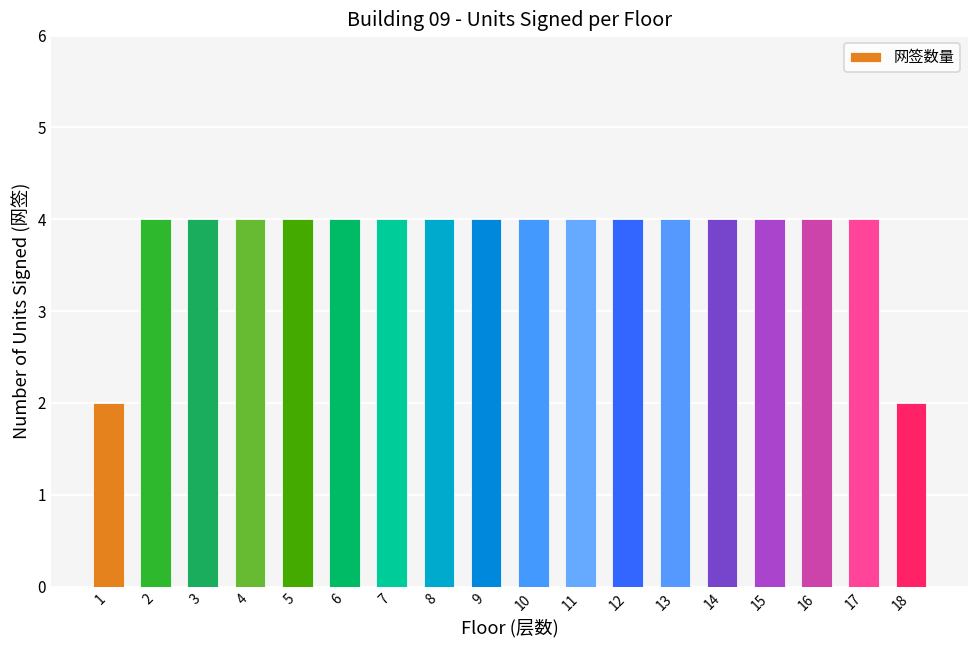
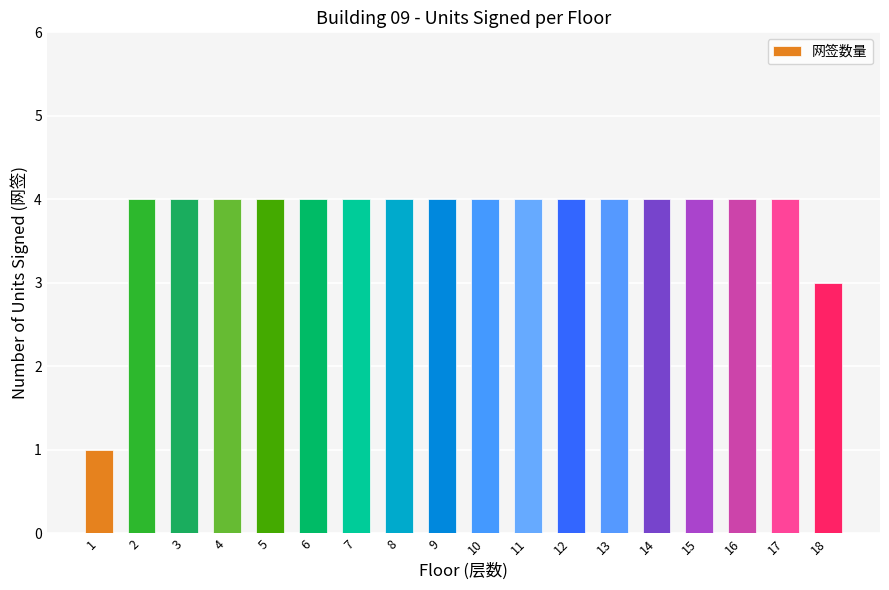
  {
-   "1": 2,
+   "1": 1,
    "2": 4,
    "3": 4,
    "4": 4,
    "5": 4,
    "6": 4,
    "7": 4,
    "8": 4,
    "9": 4,
    "10": 4,
    "11": 4,
    "12": 4,
    "13": 4,
    "14": 4,
    "15": 4,
    "16": 4,
    "17": 4,
-   "18": 2
+   "18": 3
  }
